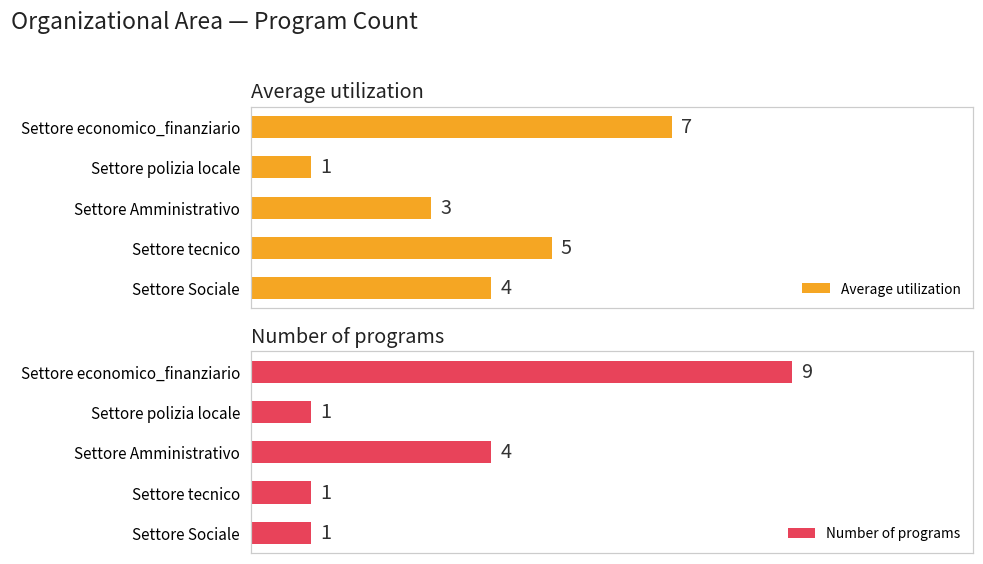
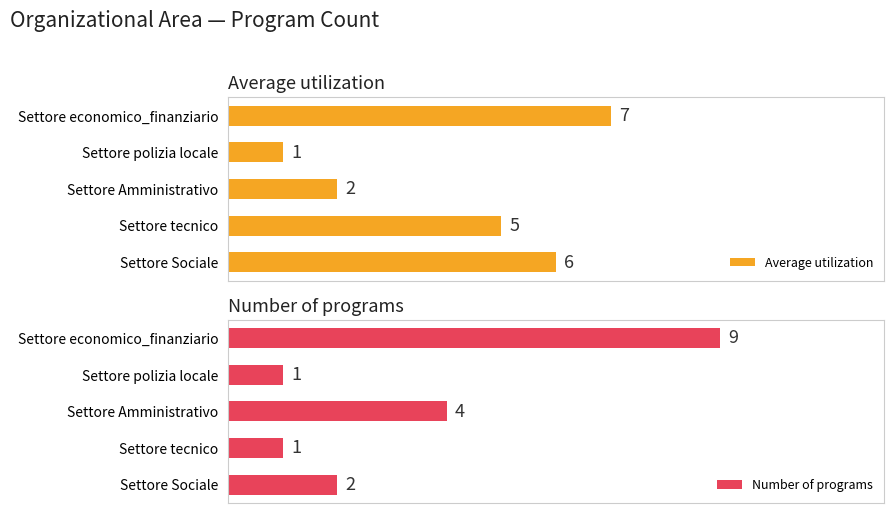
  {
    "Average utilization": {
      "Settore economico_finanziario": 7,
      "Settore polizia locale": 1,
-     "Settore Amministrativo": 3,
+     "Settore Amministrativo": 2,
      "Settore tecnico": 5,
-     "Settore Sociale": 4
+     "Settore Sociale": 6
    },
    "Number of programs": {
      "Settore economico_finanziario": 9,
      "Settore polizia locale": 1,
      "Settore Amministrativo": 4,
      "Settore tecnico": 1,
-     "Settore Sociale": 1
+     "Settore Sociale": 2
    }
  }
